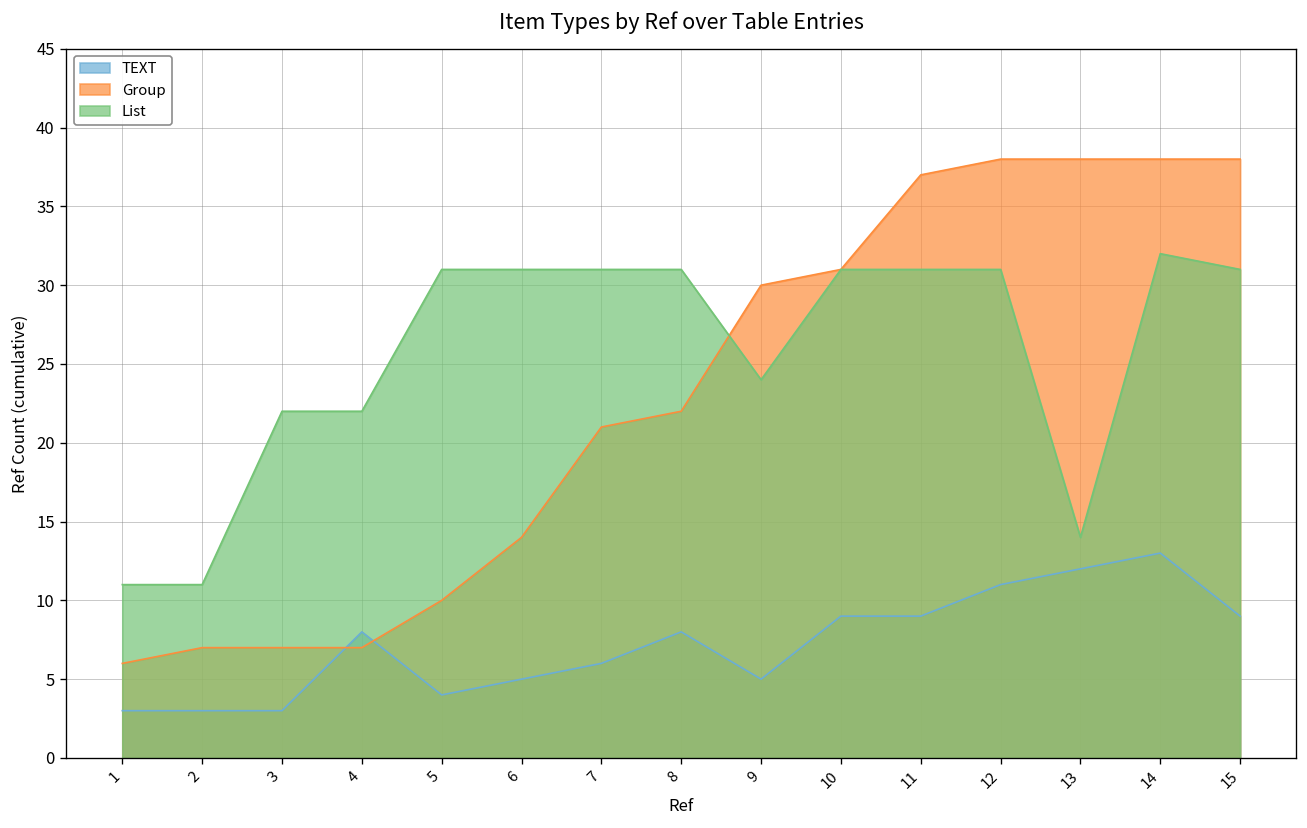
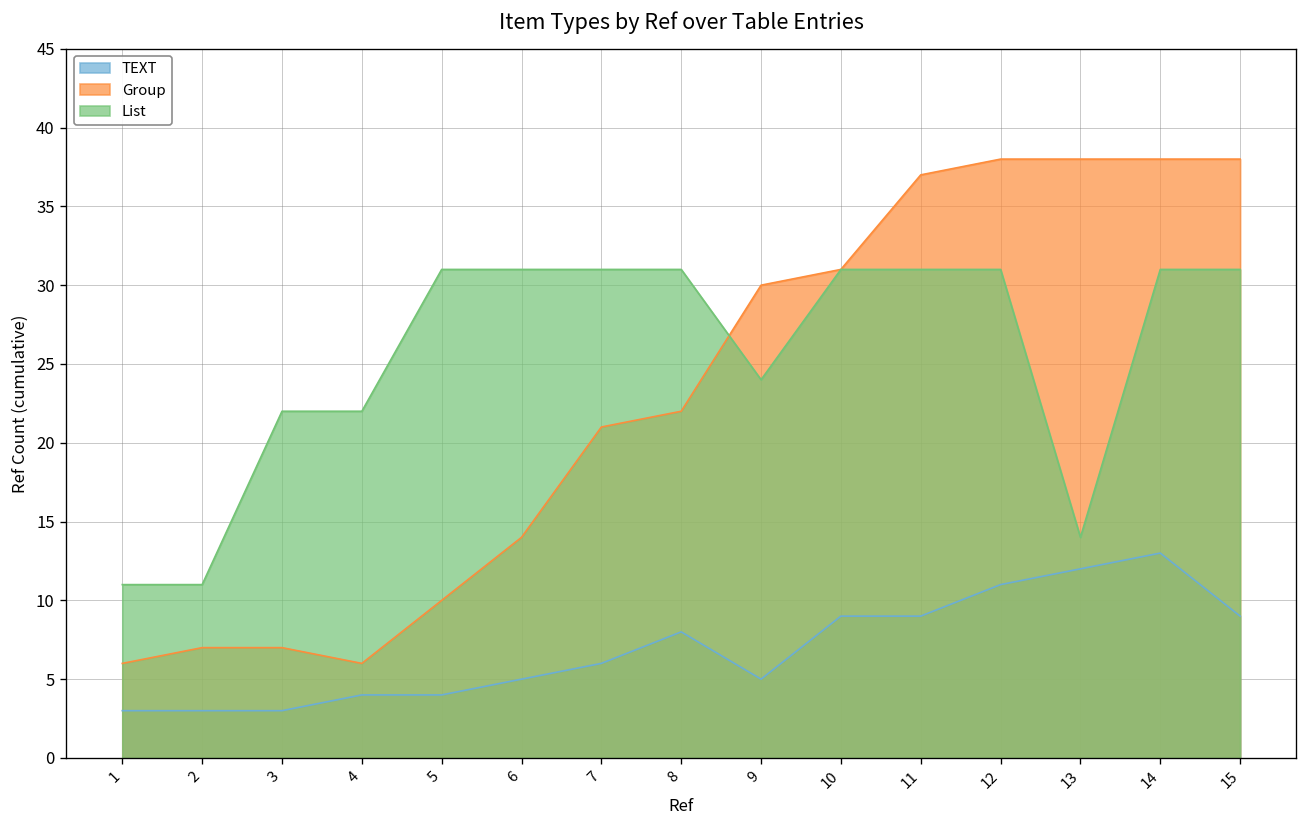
  {
    "TEXT": {
      "1": 3,
      "2": 3,
      "3": 3,
-     "4": 8,
+     "4": 4,
      "5": 4,
      "6": 5,
      "7": 6,
      "8": 8,
      "9": 5,
      "10": 9,
      "11": 9,
      "12": 11,
      "13": 12,
      "14": 13,
      "15": 9
    },
    "Group": {
      "1": 6,
      "2": 7,
      "3": 7,
-     "4": 7,
+     "4": 6,
      "5": 10,
      "6": 14,
      "7": 21,
      "8": 22,
      "9": 30,
      "11": 37,
      "12": 38,
      "13": 38,
      "14": 38,
      "15": 38
    },
    "List": {
      "1": 11,
      "2": 11,
      "3": 22,
      "4": 22,
      "5": 31,
      "6": 31,
      "7": 31,
      "8": 31,
      "9": 24,
      "11": 31,
      "12": 31,
      "13": 14,
-     "14": 32,
+     "14": 31,
      "15": 31
    }
  }
